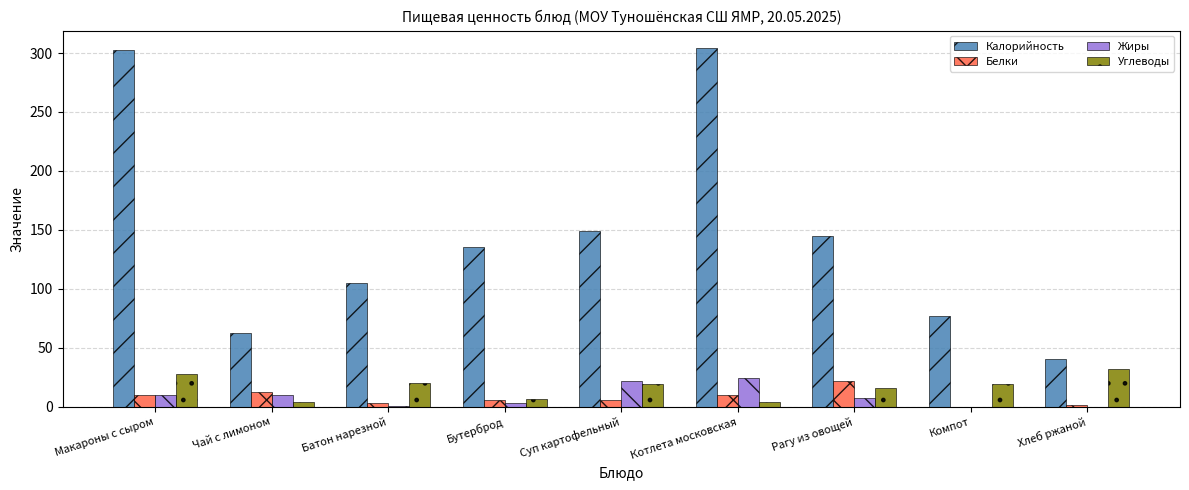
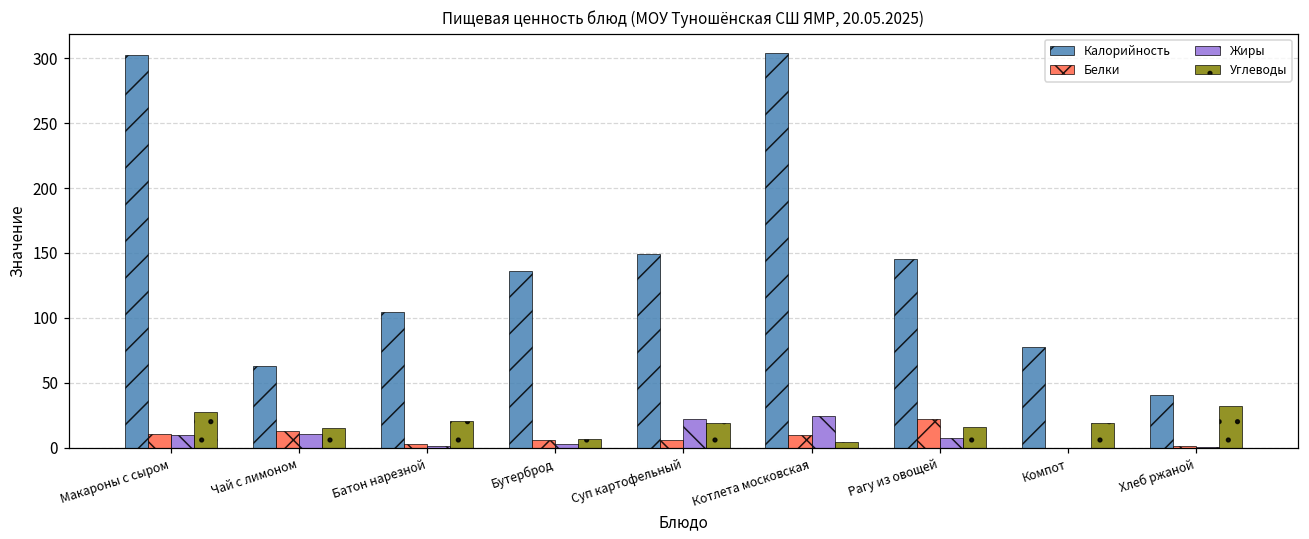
  {
    "Калорийность": {
      "Макароны с сыром": 303,
      "Чай с лимоном": 63,
      "Батон нарезной": 105,
      "Бутерброд": 136,
      "Суп картофельный": 149,
      "Котлета московская": 304,
      "Рагу из овощей": 145,
      "Компот": 77,
      "Хлеб ржаной": 41
    },
    "Белки": {
      "Макароны с сыром": 11,
      "Чай с лимоном": 13,
      "Батон нарезной": 3,
      "Бутерброд": 6,
      "Суп картофельный": 6,
      "Котлета московская": 10,
      "Рагу из овощей": 22,
      "Компот": 0
    },
    "Жиры": {
      "Макароны с сыром": 10,
      "Чай с лимоном": 11,
      "Бутерброд": 3,
      "Суп картофельный": 22,
      "Котлета московская": 24,
      "Рагу из овощей": 7,
      "Компот": 0
    },
    "Углеводы": {
      "Макароны с сыром": 28,
-     "Чай с лимоном": 4,
+     "Чай с лимоном": 15,
      "Батон нарезной": 21,
      "Бутерброд": 7,
      "Суп картофельный": 19,
      "Котлета московская": 5,
      "Рагу из овощей": 16,
      "Компот": 19,
      "Хлеб ржаной": 32
    }
  }
